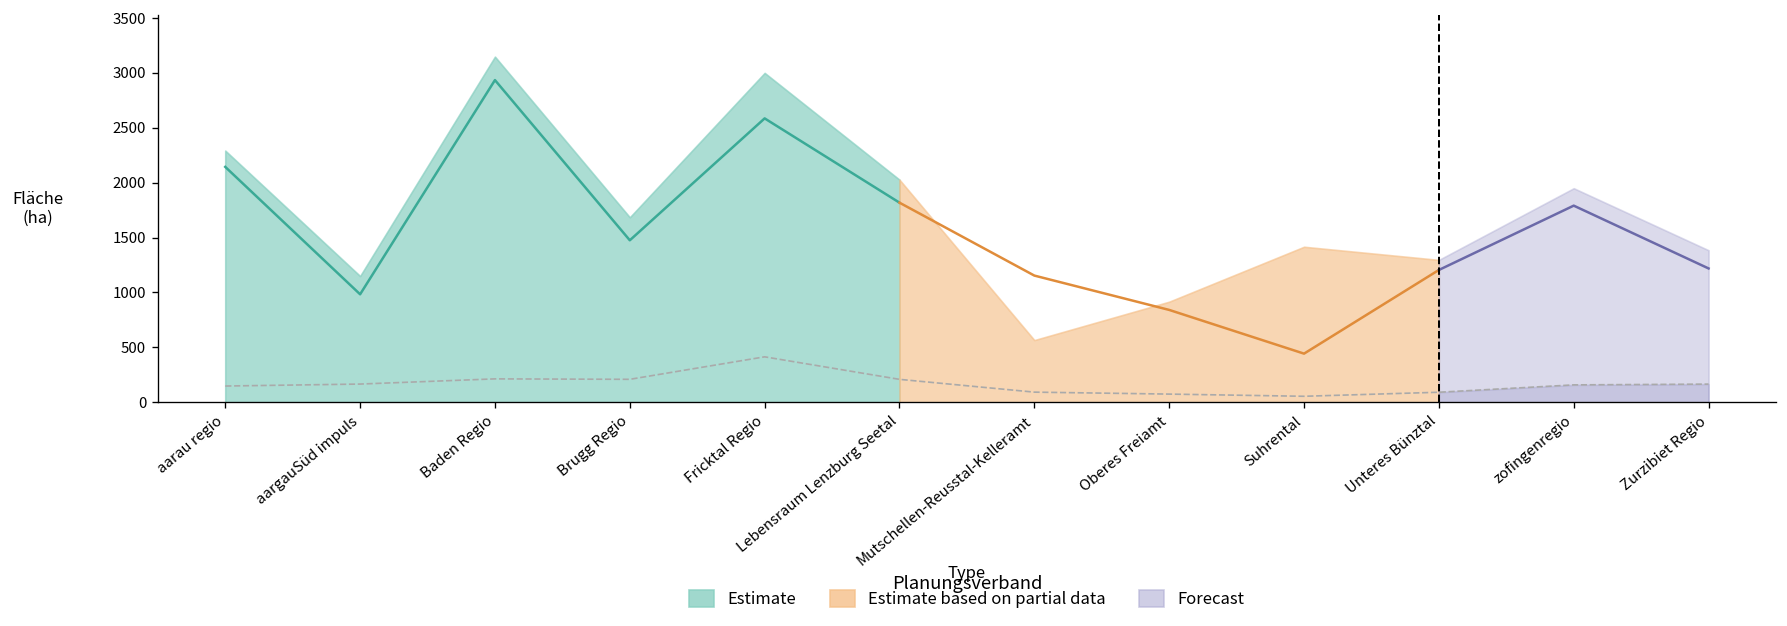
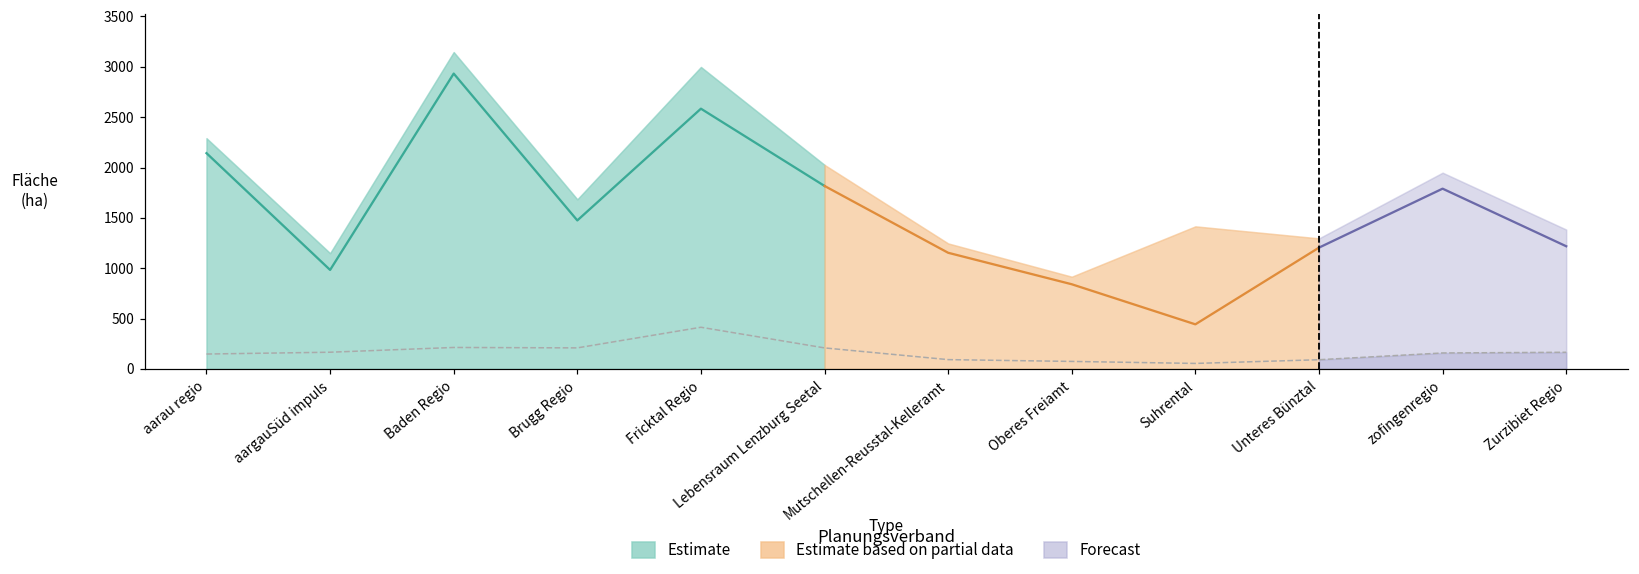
  {
    "Estimate based on partial data": {
-     "Mutschellen-Reusstal-Kelleramt": 600,
+     "Mutschellen-Reusstal-Kelleramt": 1200,
      "Oberes Freiamt": 900,
      "Suhrental": 1400
    }
  }
